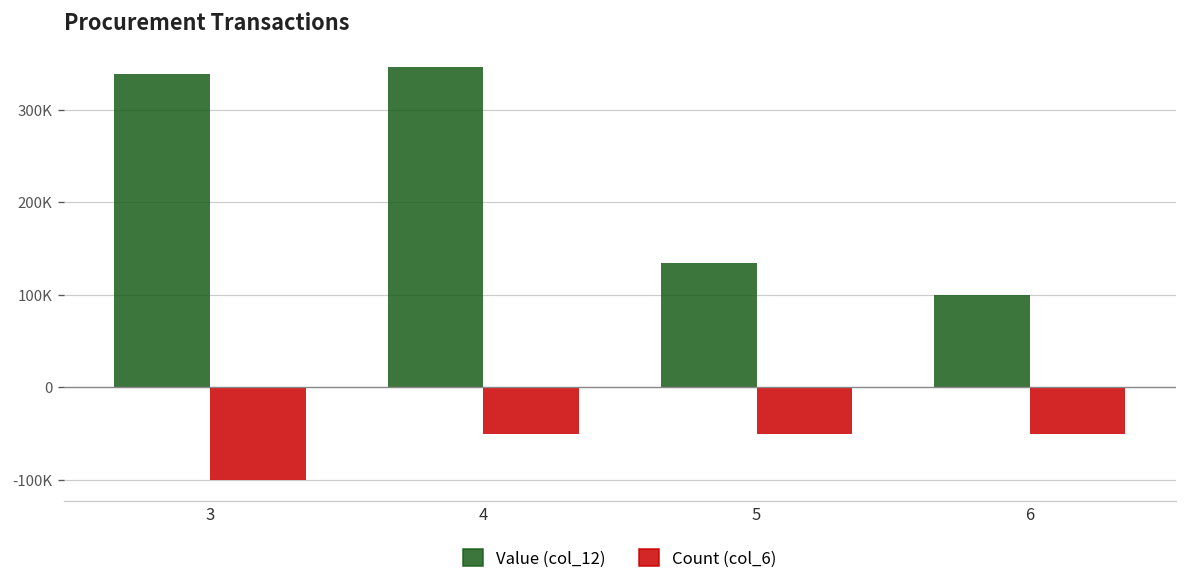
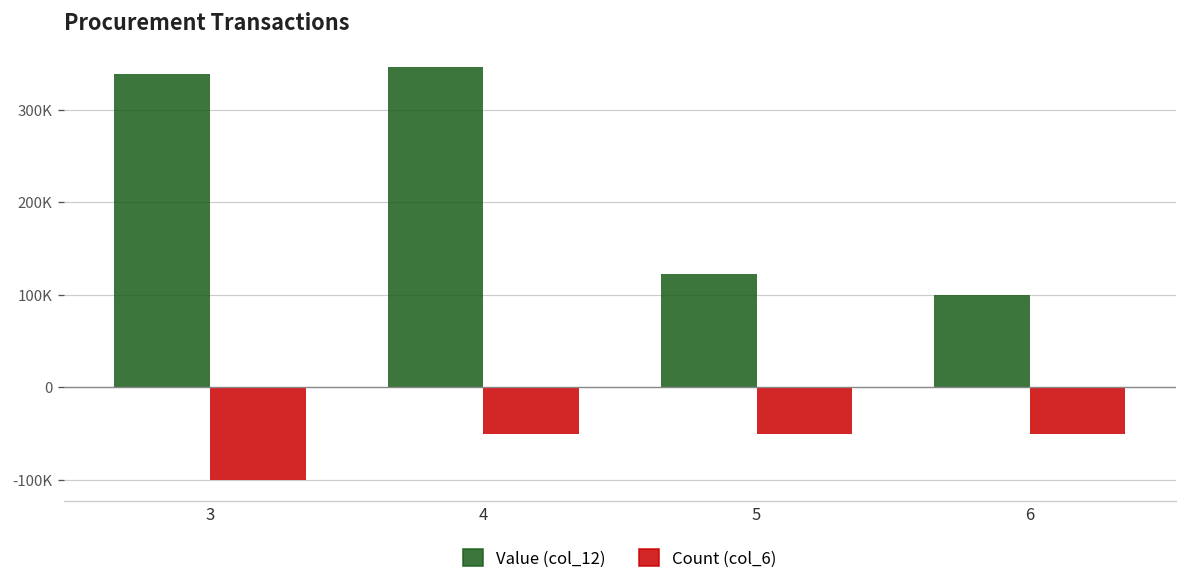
  {
    "Value (col_12)": {
      "3": 340000,
      "4": 350000,
-     "5": 130000,
+     "5": 120000,
      "6": 100000
    },
    "Count (col_6)": {
      "3": -100000,
      "4": -50000,
      "5": -50000,
      "6": -50000
    }
  }
